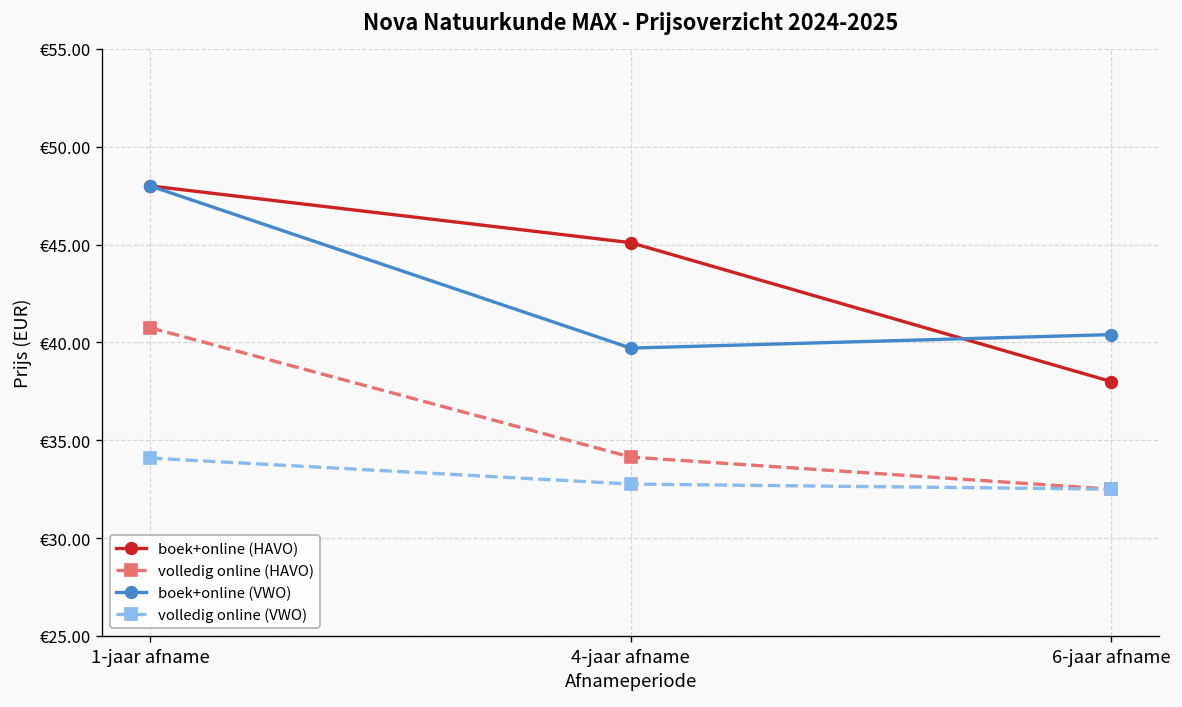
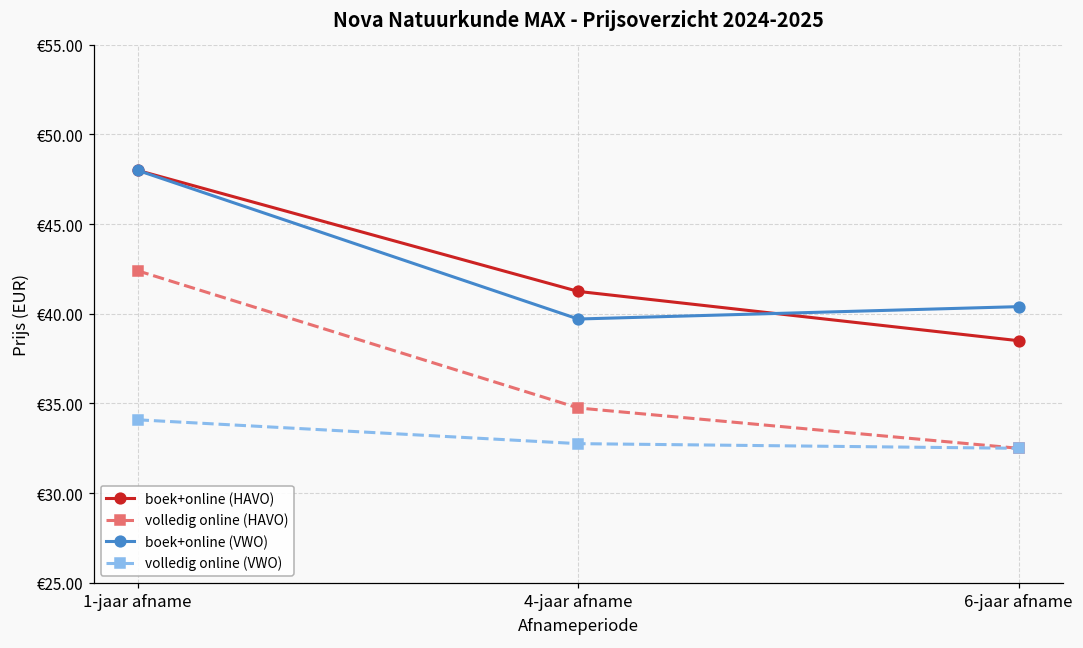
  {
    "boek+online (HAVO)": {
-     "4-jaar afname": "€45.1",
-     "6-jaar afname": "€38.0"
+     "4-jaar afname": "€41.3",
+     "6-jaar afname": "€38.5"
    },
    "volledig online (HAVO)": {
-     "1-jaar afname": "€40.8",
-     "4-jaar afname": "€34.1"
+     "1-jaar afname": "€42.4",
+     "4-jaar afname": "€34.8"
    },
    "boek+online (VWO)": {
      "4-jaar afname": "€39.7",
      "6-jaar afname": "€40.4"
    },
    "volledig online (VWO)": {
      "1-jaar afname": "€34.1",
      "4-jaar afname": "€32.8"
    }
  }
